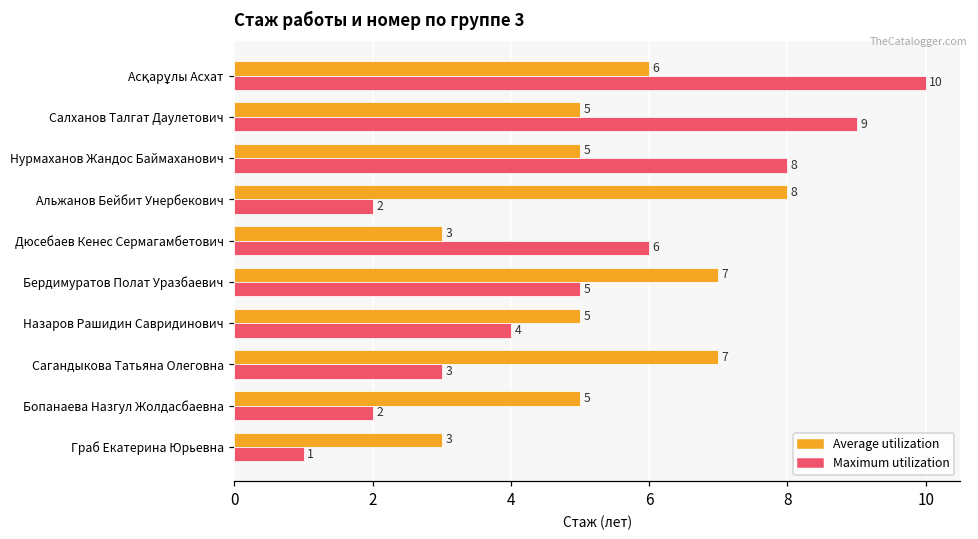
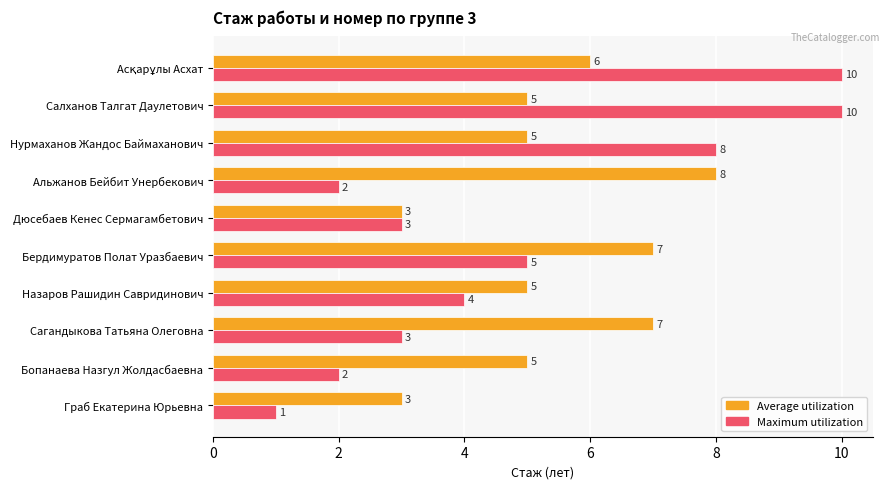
  {
    "Average utilization": {
      "Асқарұлы Асхат": 6,
      "Салханов Талгат Даулетович": 5,
      "Нурмаханов Жандос Баймаханович": 5,
      "Альжанов Бейбит Унербекович": 8,
      "Дюсебаев Кенес Сермагамбетович": 3,
      "Бердимуратов Полат Уразбаевич": 7,
      "Назаров Рашидин Савридинович": 5,
      "Сагандыкова Татьяна Олеговна": 7,
      "Бопанаева Назгул Жолдасбаевна": 5,
      "Граб Екатерина Юрьевна": 3
    },
    "Maximum utilization": {
      "Асқарұлы Асхат": 10,
-     "Салханов Талгат Даулетович": 9,
+     "Салханов Талгат Даулетович": 10,
      "Нурмаханов Жандос Баймаханович": 8,
      "Альжанов Бейбит Унербекович": 2,
-     "Дюсебаев Кенес Сермагамбетович": 6,
+     "Дюсебаев Кенес Сермагамбетович": 3,
      "Бердимуратов Полат Уразбаевич": 5,
      "Назаров Рашидин Савридинович": 4,
      "Сагандыкова Татьяна Олеговна": 3,
      "Бопанаева Назгул Жолдасбаевна": 2,
      "Граб Екатерина Юрьевна": 1
    }
  }
